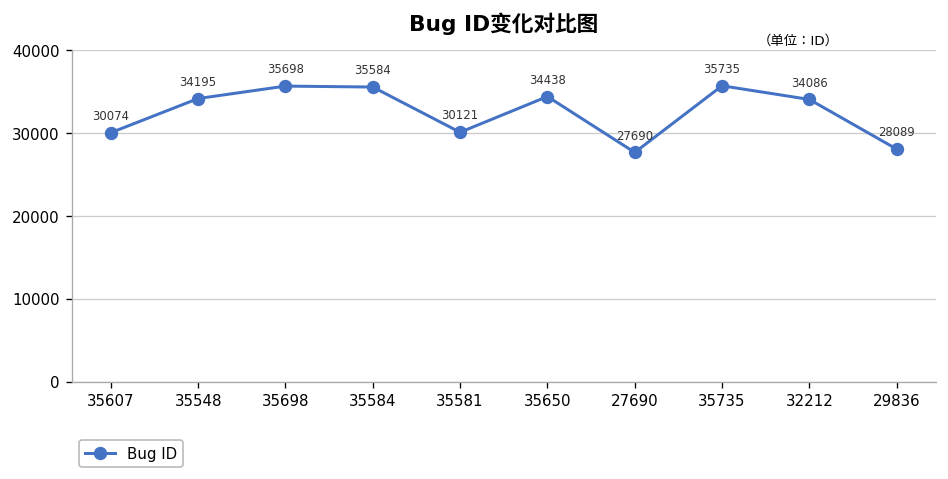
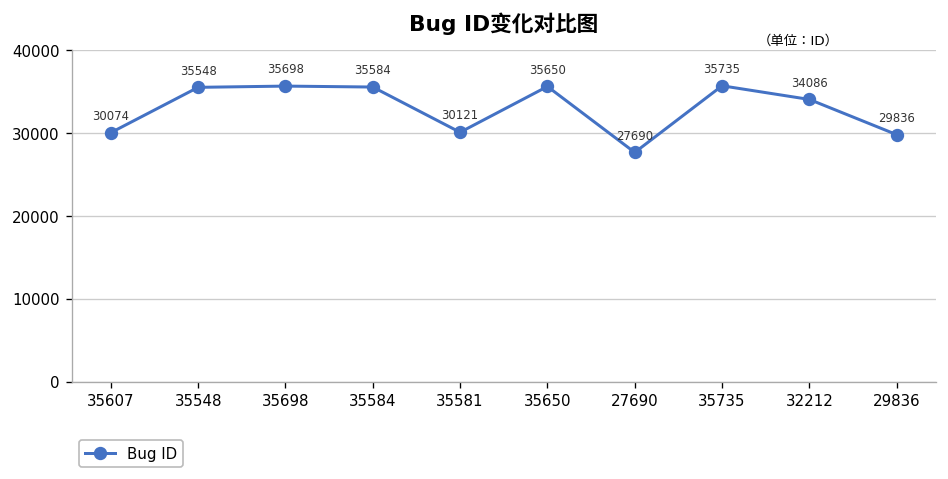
  {
    "35607": 30074,
-   "35548": 34195,
+   "35548": 35548,
    "35698": 35698,
    "35584": 35584,
    "35581": 30121,
-   "35650": 34438,
+   "35650": 35650,
    "27690": 27690,
    "35735": 35735,
    "32212": 34086,
-   "29836": 28089
+   "29836": 29836
  }
